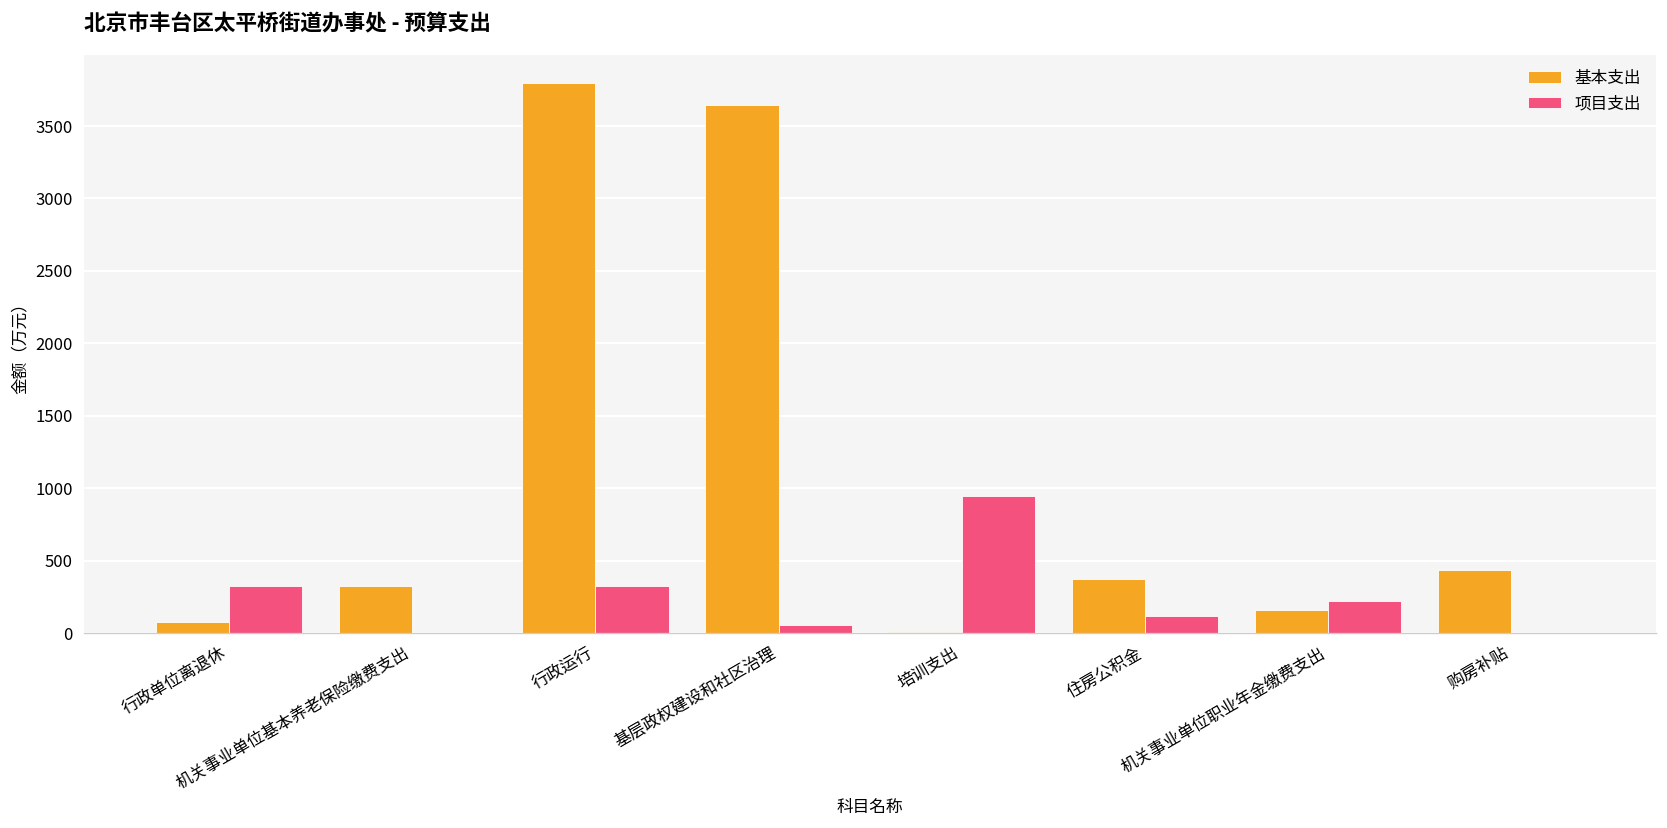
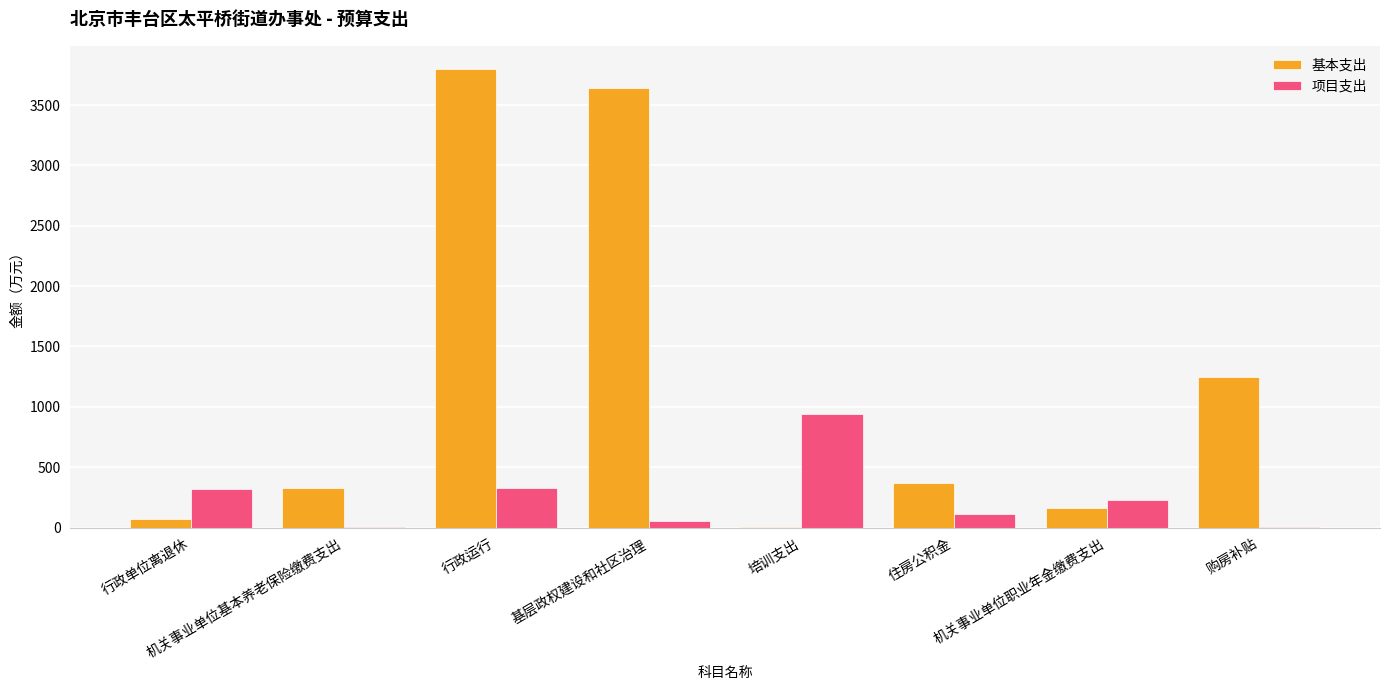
  {
    "基本支出": {
      "行政单位离退休": 70,
      "机关事业单位基本养老保险缴费支出": 320,
      "行政运行": 3800,
      "基层政权建设和社区治理": 3640,
      "住房公积金": 370,
      "机关事业单位职业年金缴费支出": 160,
-     "购房补贴": 440
+     "购房补贴": 1250
    },
    "项目支出": {
      "行政单位离退休": 320,
      "行政运行": 330,
      "基层政权建设和社区治理": 60,
      "培训支出": 940,
      "住房公积金": 120,
      "机关事业单位职业年金缴费支出": 230
    }
  }
